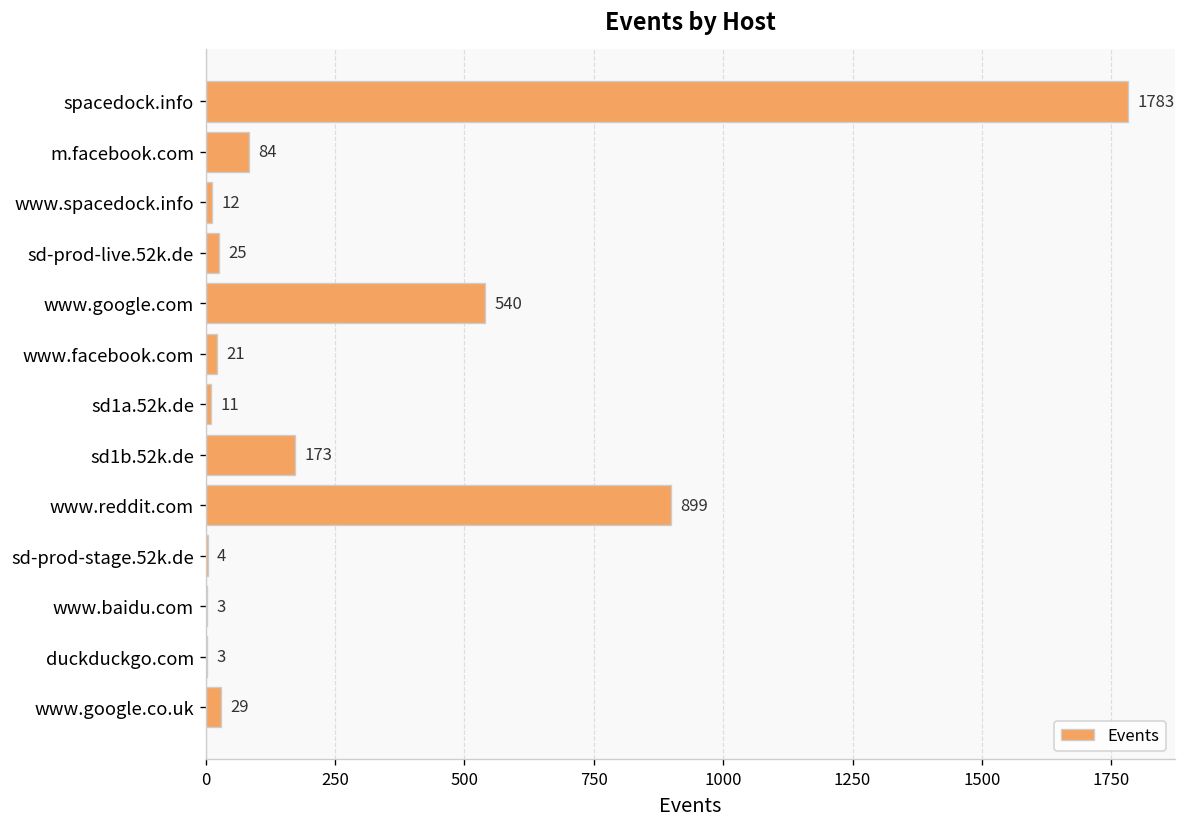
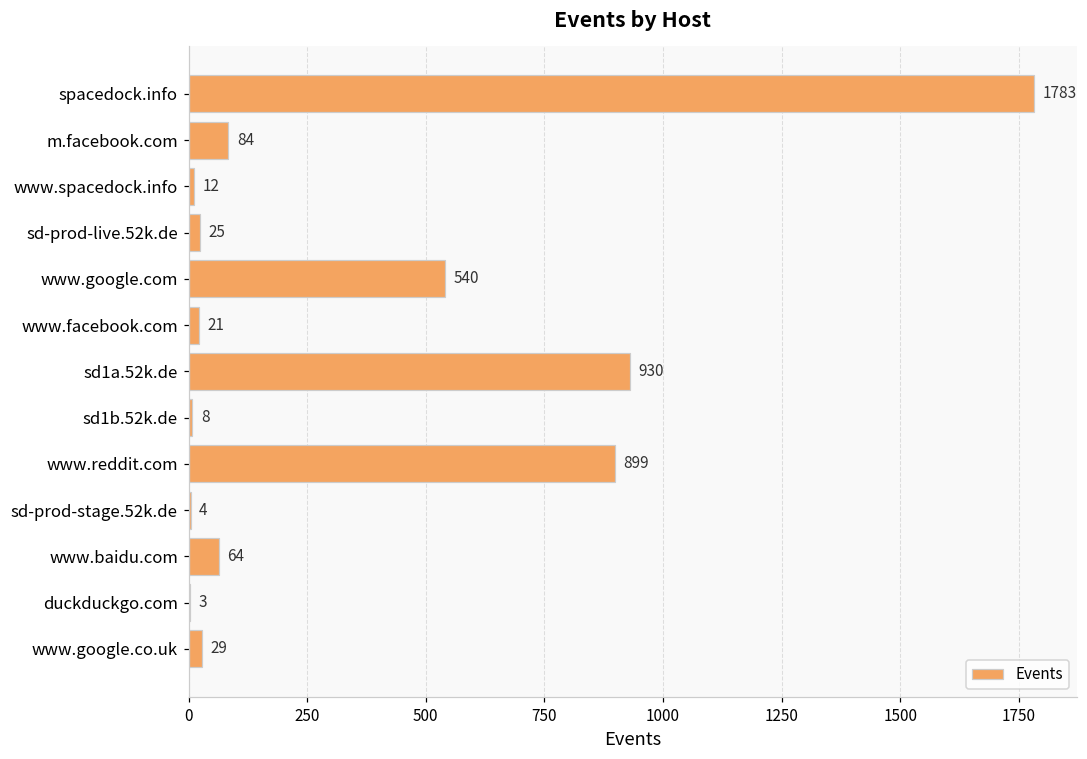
  {
    "spacedock.info": 1783,
    "m.facebook.com": 84,
    "www.spacedock.info": 12,
    "sd-prod-live.52k.de": 25,
    "www.google.com": 540,
    "www.facebook.com": 21,
-   "sd1a.52k.de": 11,
-   "sd1b.52k.de": 173,
+   "sd1a.52k.de": 930,
+   "sd1b.52k.de": 8,
    "www.reddit.com": 899,
    "sd-prod-stage.52k.de": 4,
-   "www.baidu.com": 3,
+   "www.baidu.com": 64,
    "duckduckgo.com": 3,
    "www.google.co.uk": 29
  }
